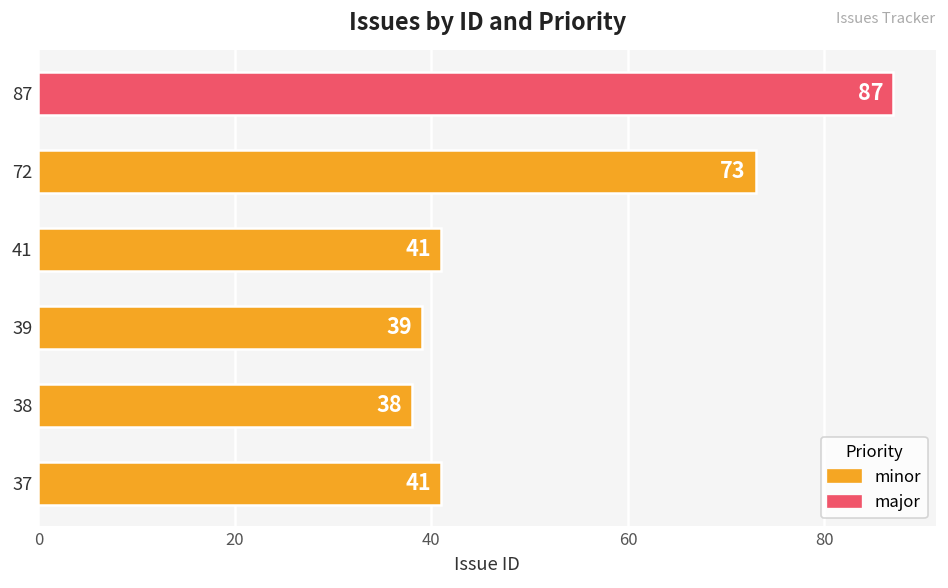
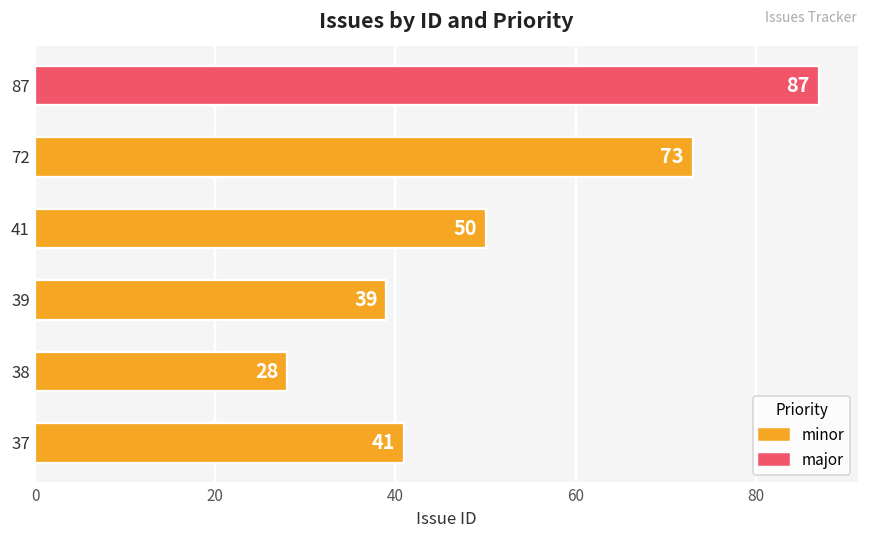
  {
    "87": 87,
    "72": 73,
-   "41": 41,
+   "41": 50,
    "39": 39,
-   "38": 38,
+   "38": 28,
    "37": 41
  }
